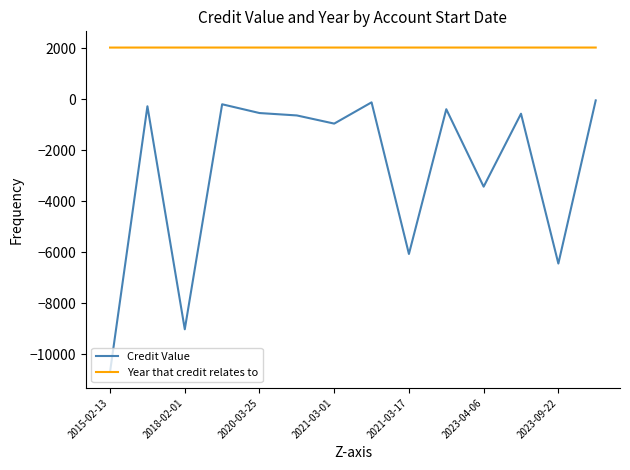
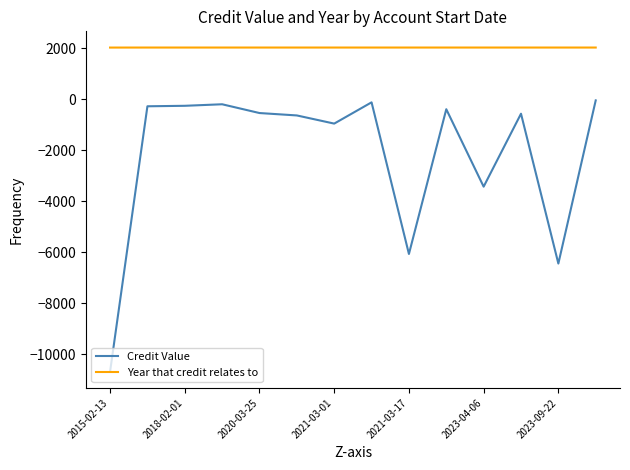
  {
    "Credit Value": {
-     "2018-02-01": -9000,
+     "2018-02-01": -300,
      "2020-03-25": -500,
      "2021-03-17": -6100,
      "2023-04-06": -3400,
      "2023-09-22": -6400
    },
    "Year that credit relates to": {
      "2015-02-13": 2000,
      "2018-02-01": 2000,
      "2020-03-25": 2000,
      "2021-03-17": 2000,
      "2023-04-06": 2000,
      "2023-09-22": 2000
    }
  }
